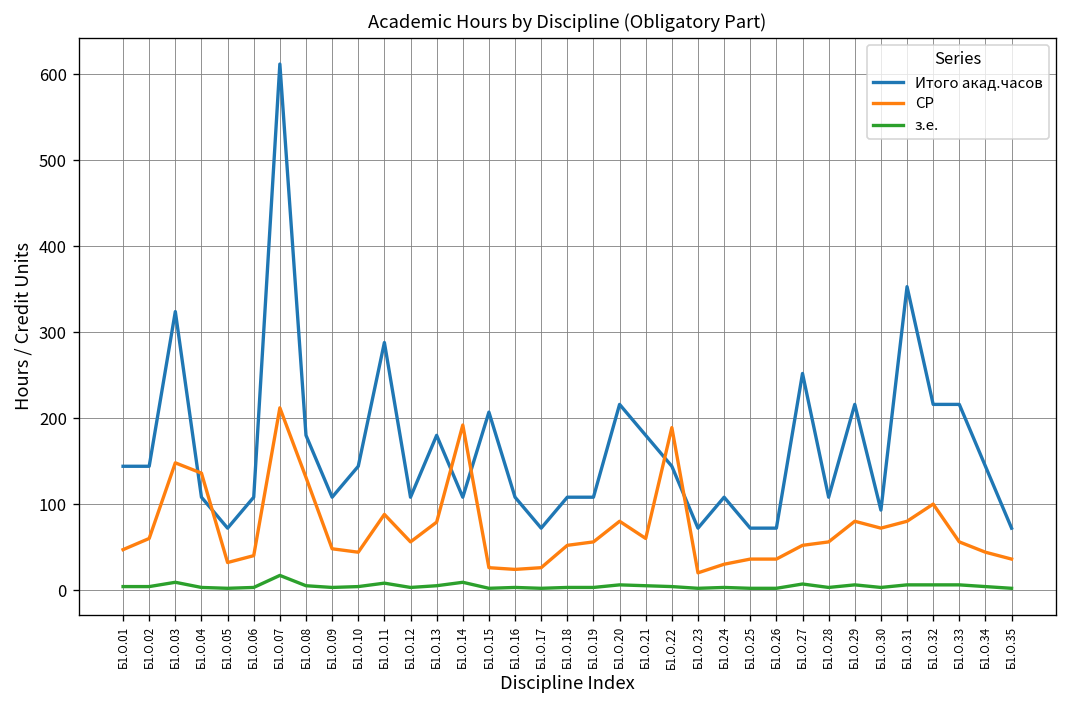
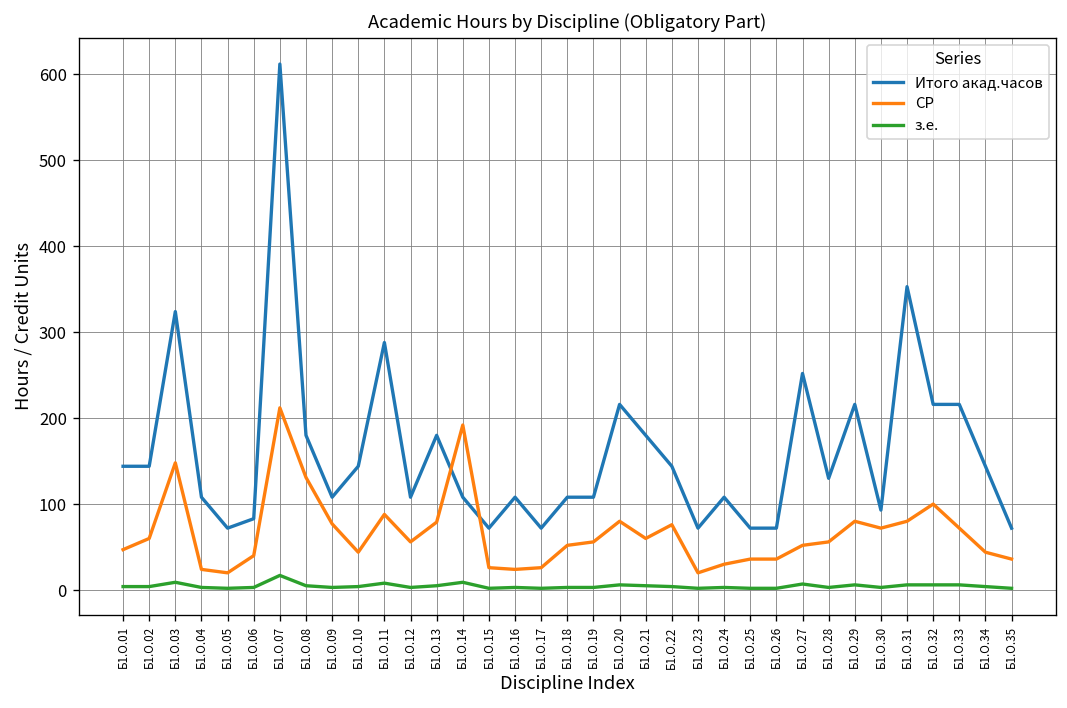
  {
    "Итого акад.часов": {
      "Б1.О.01": 140,
      "Б1.О.02": 140,
      "Б1.О.03": 320,
      "Б1.О.04": 110,
      "Б1.О.05": 70,
-     "Б1.О.06": 110,
+     "Б1.О.06": 80,
      "Б1.О.07": 610,
      "Б1.О.08": 180,
      "Б1.О.09": 110,
      "Б1.О.10": 140,
      "Б1.О.11": 290,
      "Б1.О.12": 110,
      "Б1.О.13": 180,
      "Б1.О.14": 110,
-     "Б1.О.15": 210,
+     "Б1.О.15": 70,
      "Б1.О.16": 110,
      "Б1.О.17": 70,
      "Б1.О.18": 110,
      "Б1.О.19": 110,
      "Б1.О.20": 220,
      "Б1.О.21": 180,
      "Б1.О.22": 140,
      "Б1.О.23": 70,
      "Б1.О.24": 110,
      "Б1.О.25": 70,
      "Б1.О.26": 70,
      "Б1.О.27": 250,
-     "Б1.О.28": 110,
+     "Б1.О.28": 130,
      "Б1.О.29": 220,
      "Б1.О.30": 90,
      "Б1.О.31": 350,
      "Б1.О.32": 220,
      "Б1.О.33": 220,
      "Б1.О.34": 140,
      "Б1.О.35": 70
    },
    "СР": {
      "Б1.О.01": 50,
      "Б1.О.02": 60,
      "Б1.О.03": 150,
-     "Б1.О.04": 140,
-     "Б1.О.05": 30,
+     "Б1.О.04": 20,
+     "Б1.О.05": 20,
      "Б1.О.06": 40,
      "Б1.О.07": 210,
      "Б1.О.08": 130,
-     "Б1.О.09": 50,
+     "Б1.О.09": 80,
      "Б1.О.10": 40,
      "Б1.О.11": 90,
      "Б1.О.12": 60,
      "Б1.О.13": 80,
      "Б1.О.14": 190,
      "Б1.О.15": 30,
      "Б1.О.16": 20,
      "Б1.О.17": 30,
      "Б1.О.18": 50,
      "Б1.О.19": 60,
      "Б1.О.20": 80,
      "Б1.О.21": 60,
-     "Б1.О.22": 190,
+     "Б1.О.22": 80,
      "Б1.О.23": 20,
      "Б1.О.24": 30,
      "Б1.О.25": 40,
      "Б1.О.26": 40,
      "Б1.О.27": 50,
      "Б1.О.28": 60,
      "Б1.О.29": 80,
      "Б1.О.30": 70,
      "Б1.О.31": 80,
      "Б1.О.32": 100,
-     "Б1.О.33": 60,
+     "Б1.О.33": 70,
      "Б1.О.34": 40,
      "Б1.О.35": 40
    },
    "з.е.": {
      "Б1.О.01": 0,
      "Б1.О.02": 0,
      "Б1.О.03": 10,
      "Б1.О.04": 0,
      "Б1.О.05": 0,
      "Б1.О.06": 0,
      "Б1.О.07": 20,
      "Б1.О.08": 10,
      "Б1.О.09": 0,
      "Б1.О.10": 0,
      "Б1.О.11": 10,
      "Б1.О.12": 0,
      "Б1.О.13": 10,
      "Б1.О.14": 10,
      "Б1.О.15": 0,
      "Б1.О.16": 0,
      "Б1.О.17": 0,
      "Б1.О.18": 0,
      "Б1.О.19": 0,
      "Б1.О.20": 10,
      "Б1.О.21": 10,
      "Б1.О.22": 0,
      "Б1.О.23": 0,
      "Б1.О.24": 0,
      "Б1.О.25": 0,
      "Б1.О.26": 0,
      "Б1.О.27": 10,
      "Б1.О.28": 0,
      "Б1.О.29": 10,
      "Б1.О.30": 0,
      "Б1.О.31": 10,
      "Б1.О.32": 10,
      "Б1.О.33": 10,
      "Б1.О.34": 0,
      "Б1.О.35": 0
    }
  }
